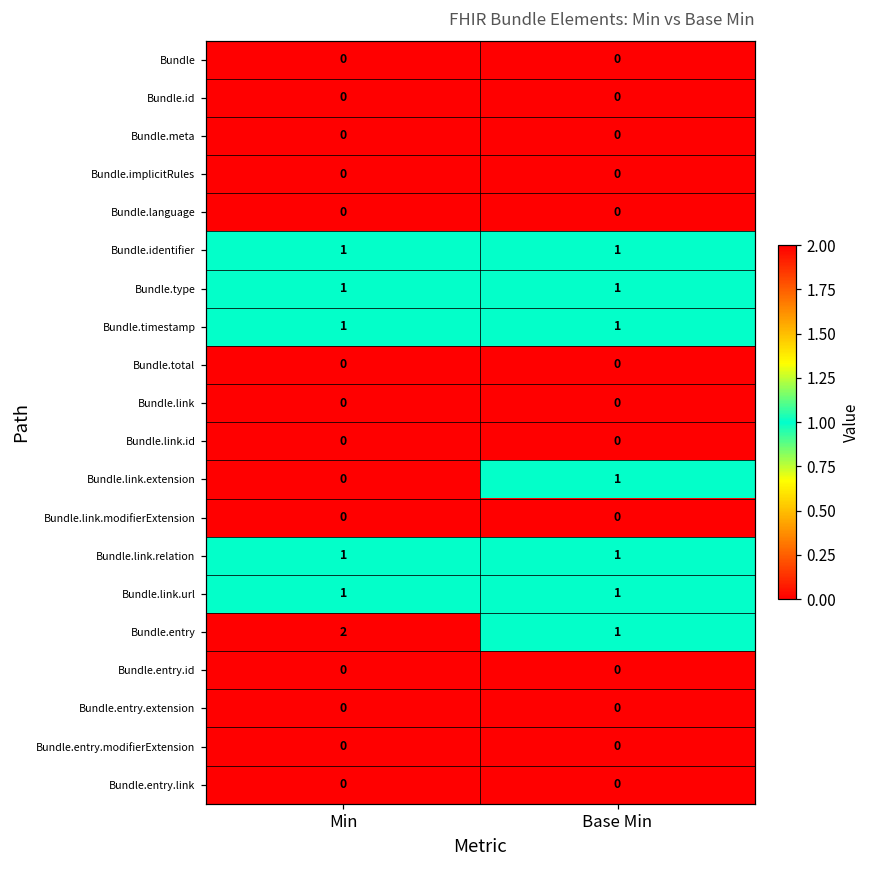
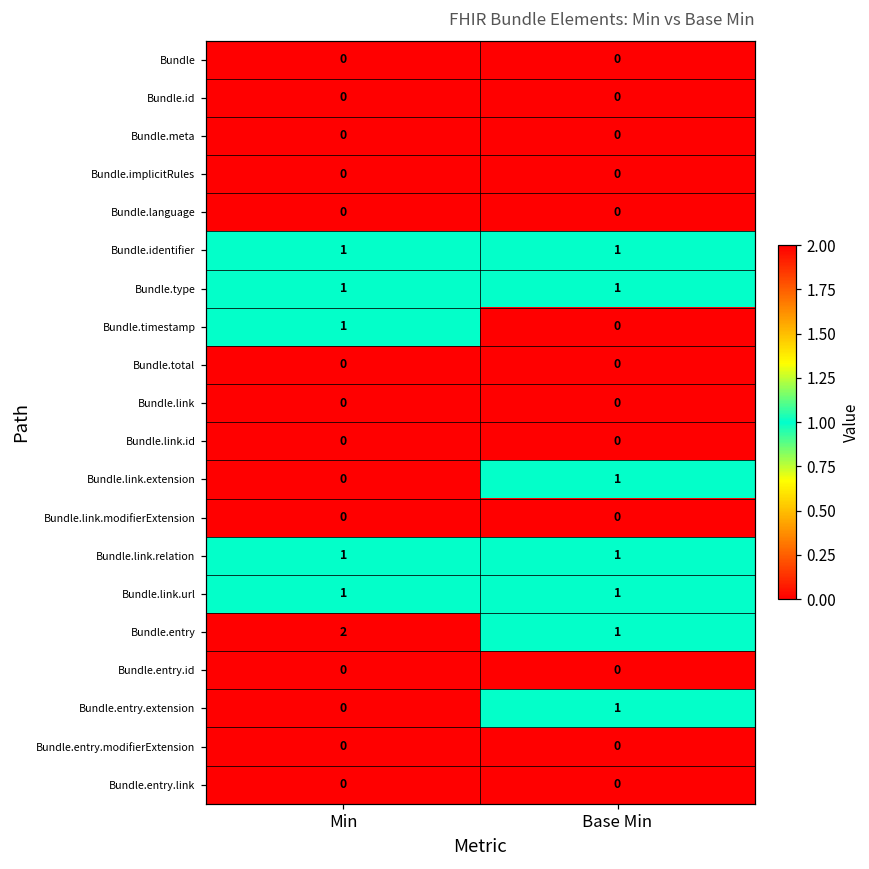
  {
    "Bundle": {
      "Min": 0,
      "Base Min": 0
    },
    "Bundle.id": {
      "Min": 0,
      "Base Min": 0
    },
    "Bundle.meta": {
      "Min": 0,
      "Base Min": 0
    },
    "Bundle.implicitRules": {
      "Min": 0,
      "Base Min": 0
    },
    "Bundle.language": {
      "Min": 0,
      "Base Min": 0
    },
    "Bundle.identifier": {
      "Min": 1,
      "Base Min": 1
    },
    "Bundle.type": {
      "Min": 1,
      "Base Min": 1
    },
    "Bundle.timestamp": {
      "Min": 1,
-     "Base Min": 1
+     "Base Min": 0
    },
    "Bundle.total": {
      "Min": 0,
      "Base Min": 0
    },
    "Bundle.link": {
      "Min": 0,
      "Base Min": 0
    },
    "Bundle.link.id": {
      "Min": 0,
      "Base Min": 0
    },
    "Bundle.link.extension": {
      "Min": 0,
      "Base Min": 1
    },
    "Bundle.link.modifierExtension": {
      "Min": 0,
      "Base Min": 0
    },
    "Bundle.link.relation": {
      "Min": 1,
      "Base Min": 1
    },
    "Bundle.link.url": {
      "Min": 1,
      "Base Min": 1
    },
    "Bundle.entry": {
      "Min": 2,
      "Base Min": 1
    },
    "Bundle.entry.id": {
      "Min": 0,
      "Base Min": 0
    },
    "Bundle.entry.extension": {
      "Min": 0,
-     "Base Min": 0
+     "Base Min": 1
    },
    "Bundle.entry.modifierExtension": {
      "Min": 0,
      "Base Min": 0
    },
    "Bundle.entry.link": {
      "Min": 0,
      "Base Min": 0
    }
  }
